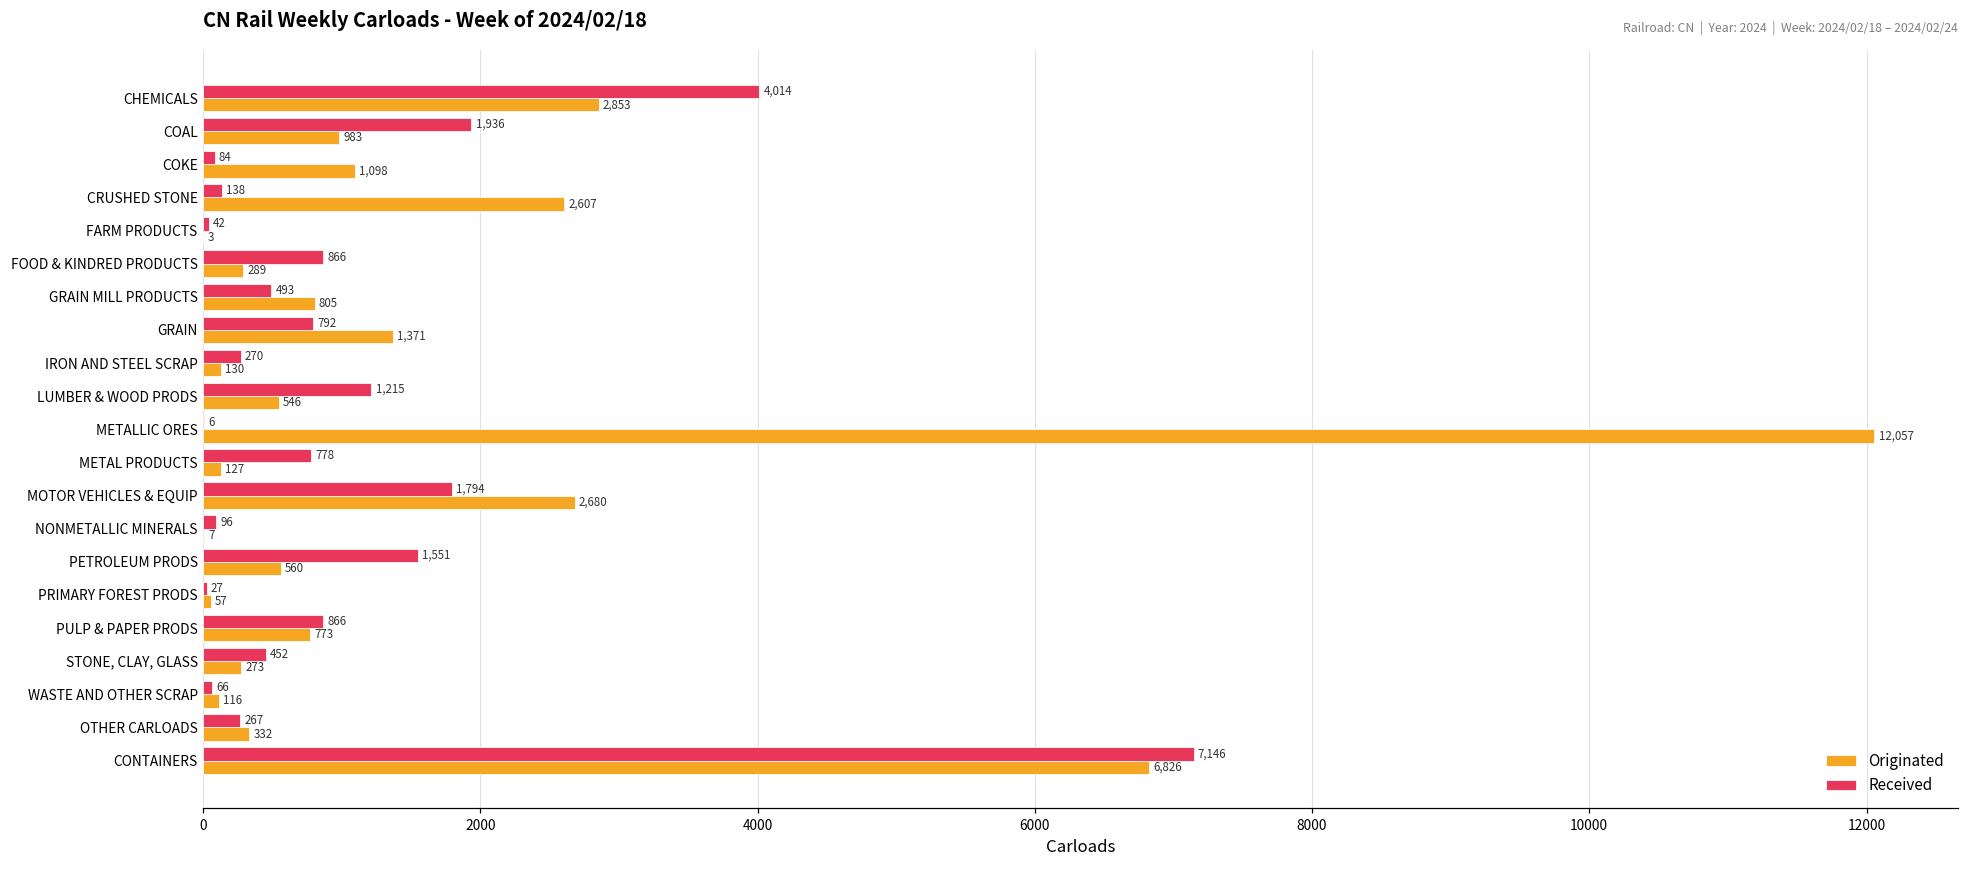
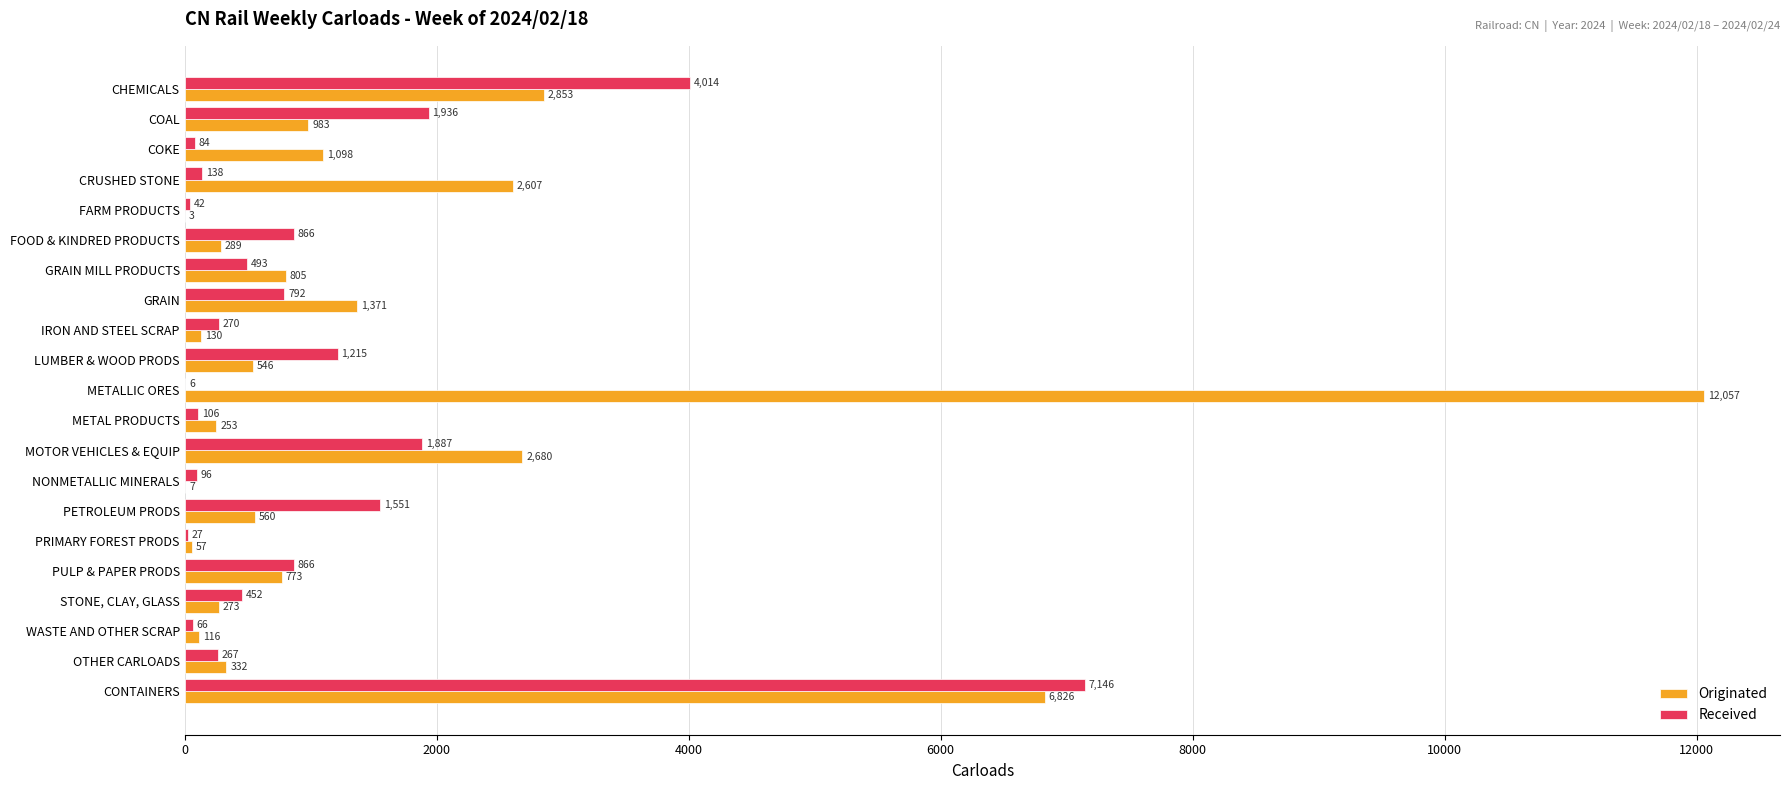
  {
    "Originated": {
      "CHEMICALS": "2,853",
      "COAL": "983",
      "COKE": "1,098",
      "CRUSHED STONE": "2,607",
      "FARM PRODUCTS": "3",
      "FOOD & KINDRED PRODUCTS": "289",
      "GRAIN MILL PRODUCTS": "805",
      "GRAIN": "1,371",
      "IRON AND STEEL SCRAP": "130",
      "LUMBER & WOOD PRODS": "546",
      "METALLIC ORES": "12,057",
-     "METAL PRODUCTS": "127",
+     "METAL PRODUCTS": "253",
      "MOTOR VEHICLES & EQUIP": "2,680",
      "NONMETALLIC MINERALS": "7",
      "PETROLEUM PRODS": "560",
      "PRIMARY FOREST PRODS": "57",
      "PULP & PAPER PRODS": "773",
      "STONE, CLAY, GLASS": "273",
      "WASTE AND OTHER SCRAP": "116",
      "OTHER CARLOADS": "332",
      "CONTAINERS": "6,826"
    },
    "Received": {
      "CHEMICALS": "4,014",
      "COAL": "1,936",
      "COKE": "84",
      "CRUSHED STONE": "138",
      "FARM PRODUCTS": "42",
      "FOOD & KINDRED PRODUCTS": "866",
      "GRAIN MILL PRODUCTS": "493",
      "GRAIN": "792",
      "IRON AND STEEL SCRAP": "270",
      "LUMBER & WOOD PRODS": "1,215",
      "METALLIC ORES": "6",
-     "METAL PRODUCTS": "778",
-     "MOTOR VEHICLES & EQUIP": "1,794",
+     "METAL PRODUCTS": "106",
+     "MOTOR VEHICLES & EQUIP": "1,887",
      "NONMETALLIC MINERALS": "96",
      "PETROLEUM PRODS": "1,551",
      "PRIMARY FOREST PRODS": "27",
      "PULP & PAPER PRODS": "866",
      "STONE, CLAY, GLASS": "452",
      "WASTE AND OTHER SCRAP": "66",
      "OTHER CARLOADS": "267",
      "CONTAINERS": "7,146"
    }
  }
